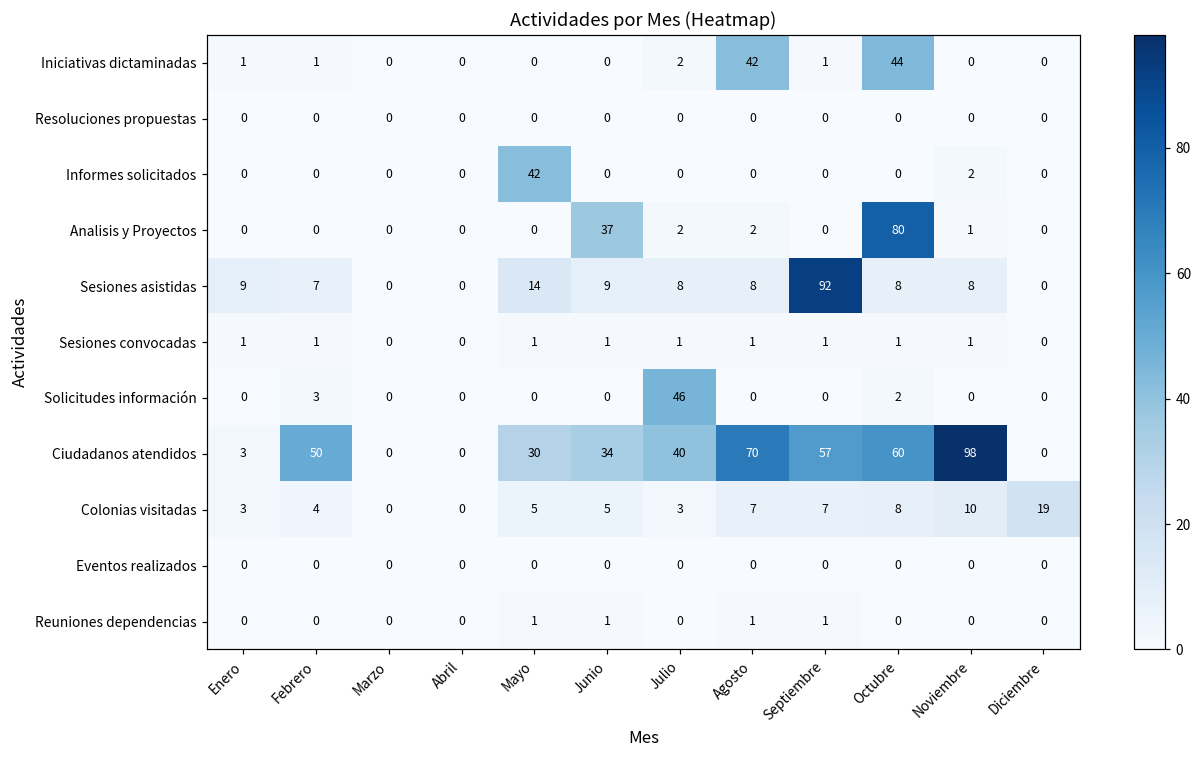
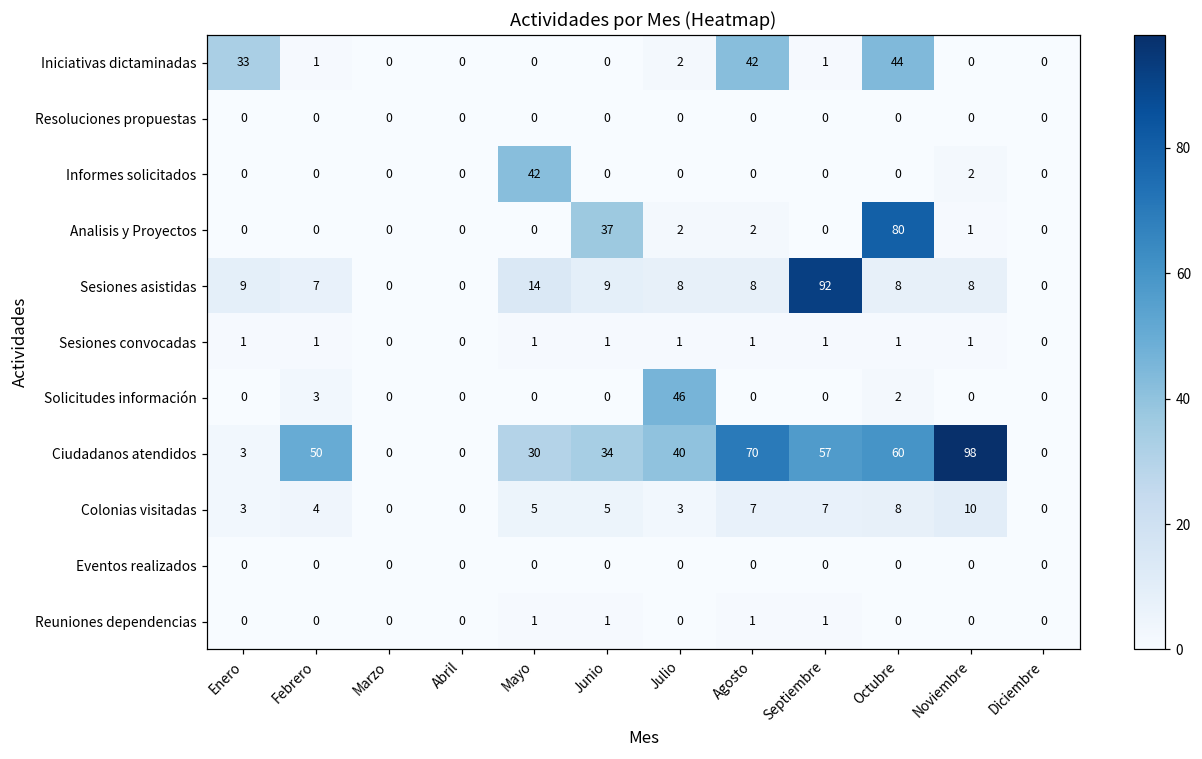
  {
    "Iniciativas dictaminadas": {
-     "Enero": 1,
+     "Enero": 33,
      "Febrero": 1,
      "Marzo": 0,
      "Abril": 0,
      "Mayo": 0,
      "Junio": 0,
      "Julio": 2,
      "Agosto": 42,
      "Septiembre": 1,
      "Octubre": 44,
      "Noviembre": 0,
      "Diciembre": 0
    },
    "Resoluciones propuestas": {
      "Enero": 0,
      "Febrero": 0,
      "Marzo": 0,
      "Abril": 0,
      "Mayo": 0,
      "Junio": 0,
      "Julio": 0,
      "Agosto": 0,
      "Septiembre": 0,
      "Octubre": 0,
      "Noviembre": 0,
      "Diciembre": 0
    },
    "Informes solicitados": {
      "Enero": 0,
      "Febrero": 0,
      "Marzo": 0,
      "Abril": 0,
      "Mayo": 42,
      "Junio": 0,
      "Julio": 0,
      "Agosto": 0,
      "Septiembre": 0,
      "Octubre": 0,
      "Noviembre": 2,
      "Diciembre": 0
    },
    "Analisis y Proyectos": {
      "Enero": 0,
      "Febrero": 0,
      "Marzo": 0,
      "Abril": 0,
      "Mayo": 0,
      "Junio": 37,
      "Julio": 2,
      "Agosto": 2,
      "Septiembre": 0,
      "Octubre": 80,
      "Noviembre": 1,
      "Diciembre": 0
    },
    "Sesiones asistidas": {
      "Enero": 9,
      "Febrero": 7,
      "Marzo": 0,
      "Abril": 0,
      "Mayo": 14,
      "Junio": 9,
      "Julio": 8,
      "Agosto": 8,
      "Septiembre": 92,
      "Octubre": 8,
      "Noviembre": 8,
      "Diciembre": 0
    },
    "Sesiones convocadas": {
      "Enero": 1,
      "Febrero": 1,
      "Marzo": 0,
      "Abril": 0,
      "Mayo": 1,
      "Junio": 1,
      "Julio": 1,
      "Agosto": 1,
      "Septiembre": 1,
      "Octubre": 1,
      "Noviembre": 1,
      "Diciembre": 0
    },
    "Solicitudes información": {
      "Enero": 0,
      "Febrero": 3,
      "Marzo": 0,
      "Abril": 0,
      "Mayo": 0,
      "Junio": 0,
      "Julio": 46,
      "Agosto": 0,
      "Septiembre": 0,
      "Octubre": 2,
      "Noviembre": 0,
      "Diciembre": 0
    },
    "Ciudadanos atendidos": {
      "Enero": 3,
      "Febrero": 50,
      "Marzo": 0,
      "Abril": 0,
      "Mayo": 30,
      "Junio": 34,
      "Julio": 40,
      "Agosto": 70,
      "Septiembre": 57,
      "Octubre": 60,
      "Noviembre": 98,
      "Diciembre": 0
    },
    "Colonias visitadas": {
      "Enero": 3,
      "Febrero": 4,
      "Marzo": 0,
      "Abril": 0,
      "Mayo": 5,
      "Junio": 5,
      "Julio": 3,
      "Agosto": 7,
      "Septiembre": 7,
      "Octubre": 8,
      "Noviembre": 10,
-     "Diciembre": 19
+     "Diciembre": 0
    },
    "Eventos realizados": {
      "Enero": 0,
      "Febrero": 0,
      "Marzo": 0,
      "Abril": 0,
      "Mayo": 0,
      "Junio": 0,
      "Julio": 0,
      "Agosto": 0,
      "Septiembre": 0,
      "Octubre": 0,
      "Noviembre": 0,
      "Diciembre": 0
    },
    "Reuniones dependencias": {
      "Enero": 0,
      "Febrero": 0,
      "Marzo": 0,
      "Abril": 0,
      "Mayo": 1,
      "Junio": 1,
      "Julio": 0,
      "Agosto": 1,
      "Septiembre": 1,
      "Octubre": 0,
      "Noviembre": 0,
      "Diciembre": 0
    }
  }
